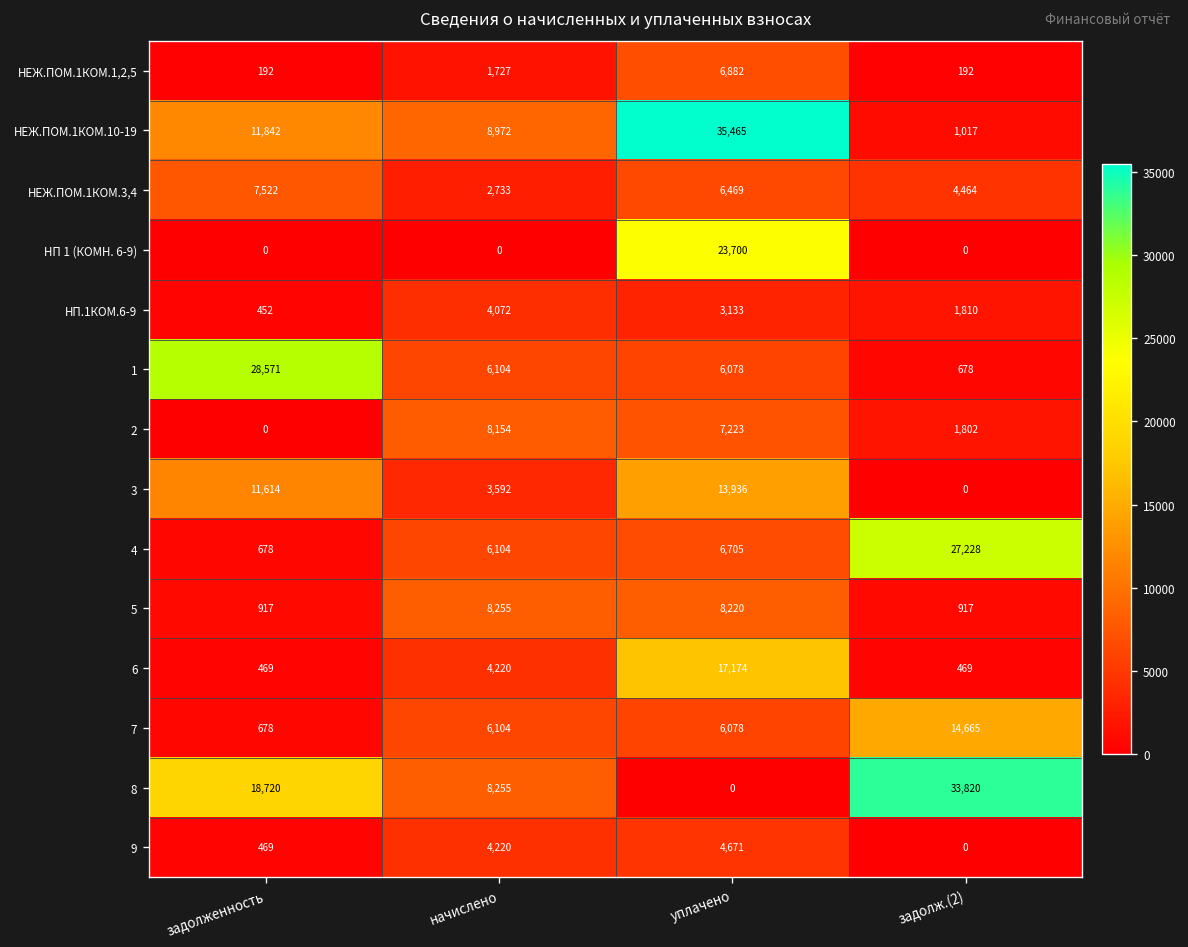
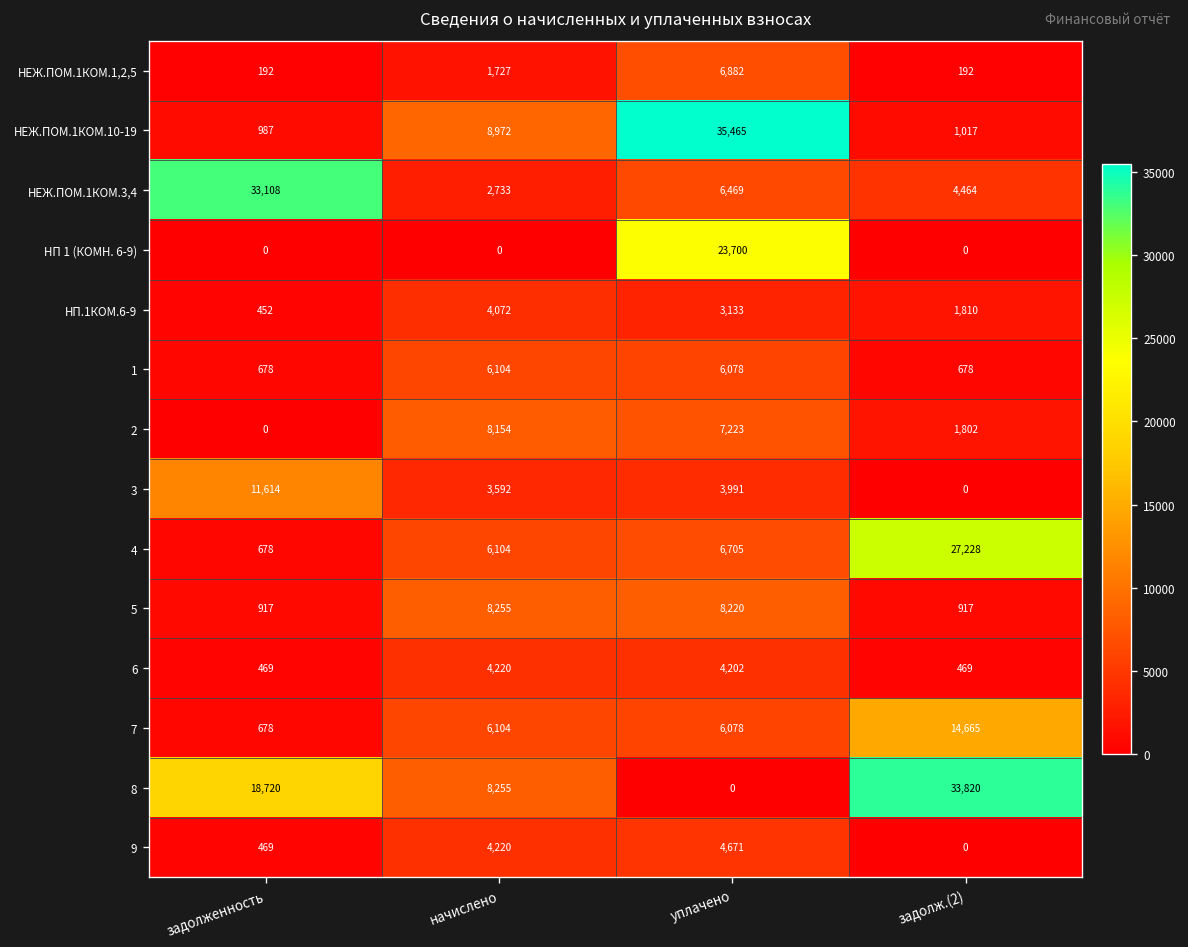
  {
    "НЕЖ.ПОМ.1КОМ.1,2,5": {
      "задолженность": "192",
      "начислено": "1,727",
      "уплачено": "6,882",
      "задолж.(2)": "192"
    },
    "НЕЖ.ПОМ.1КОМ.10-19": {
-     "задолженность": "11,842",
+     "задолженность": "987",
      "начислено": "8,972",
      "уплачено": "35,465",
      "задолж.(2)": "1,017"
    },
    "НЕЖ.ПОМ.1КОМ.3,4": {
-     "задолженность": "7,522",
+     "задолженность": "33,108",
      "начислено": "2,733",
      "уплачено": "6,469",
      "задолж.(2)": "4,464"
    },
    "НП 1 (КОМН. 6-9)": {
      "задолженность": "0",
      "начислено": "0",
      "уплачено": "23,700",
      "задолж.(2)": "0"
    },
    "НП.1КОМ.6-9": {
      "задолженность": "452",
      "начислено": "4,072",
      "уплачено": "3,133",
      "задолж.(2)": "1,810"
    },
    "1": {
-     "задолженность": "28,571",
+     "задолженность": "678",
      "начислено": "6,104",
      "уплачено": "6,078",
      "задолж.(2)": "678"
    },
    "2": {
      "задолженность": "0",
      "начислено": "8,154",
      "уплачено": "7,223",
      "задолж.(2)": "1,802"
    },
    "3": {
      "задолженность": "11,614",
      "начислено": "3,592",
-     "уплачено": "13,936",
+     "уплачено": "3,991",
      "задолж.(2)": "0"
    },
    "4": {
      "задолженность": "678",
      "начислено": "6,104",
      "уплачено": "6,705",
      "задолж.(2)": "27,228"
    },
    "5": {
      "задолженность": "917",
      "начислено": "8,255",
      "уплачено": "8,220",
      "задолж.(2)": "917"
    },
    "6": {
      "задолженность": "469",
      "начислено": "4,220",
-     "уплачено": "17,174",
+     "уплачено": "4,202",
      "задолж.(2)": "469"
    },
    "7": {
      "задолженность": "678",
      "начислено": "6,104",
      "уплачено": "6,078",
      "задолж.(2)": "14,665"
    },
    "8": {
      "задолженность": "18,720",
      "начислено": "8,255",
      "уплачено": "0",
      "задолж.(2)": "33,820"
    },
    "9": {
      "задолженность": "469",
      "начислено": "4,220",
      "уплачено": "4,671",
      "задолж.(2)": "0"
    }
  }
